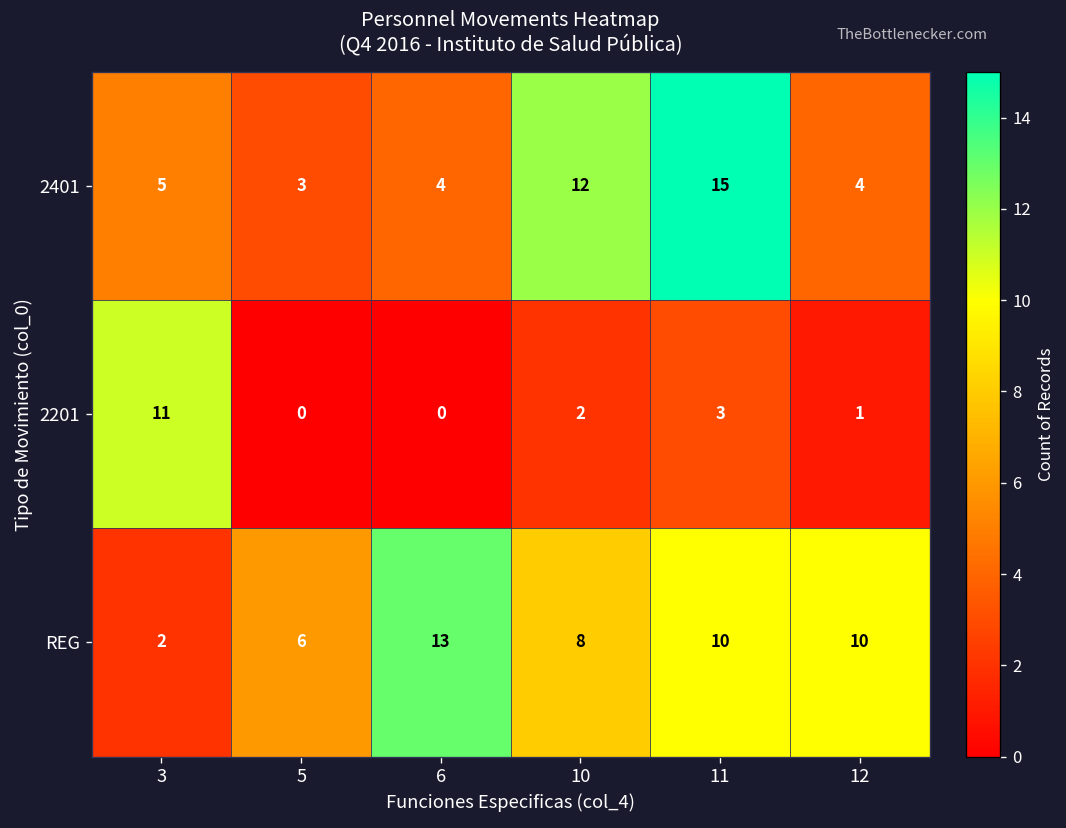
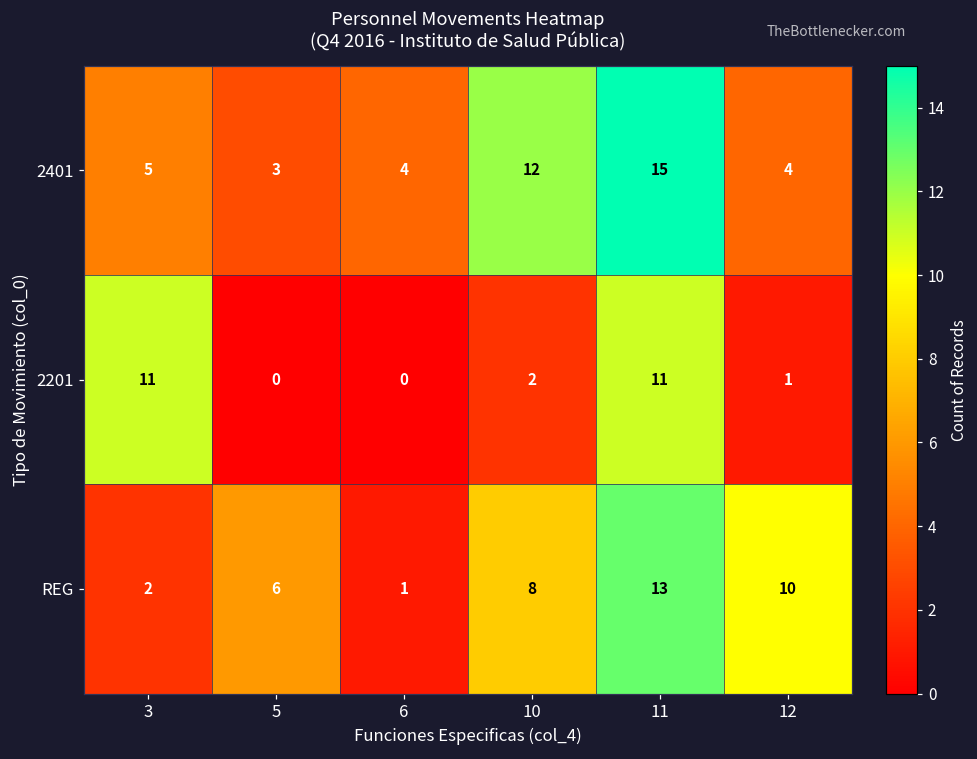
  {
    "2401": {
      "3": 5,
      "5": 3,
      "6": 4,
      "10": 12,
      "11": 15,
      "12": 4
    },
    "2201": {
      "3": 11,
      "5": 0,
      "6": 0,
      "10": 2,
-     "11": 3,
+     "11": 11,
      "12": 1
    },
    "REG": {
      "3": 2,
      "5": 6,
-     "6": 13,
+     "6": 1,
      "10": 8,
-     "11": 10,
+     "11": 13,
      "12": 10
    }
  }
